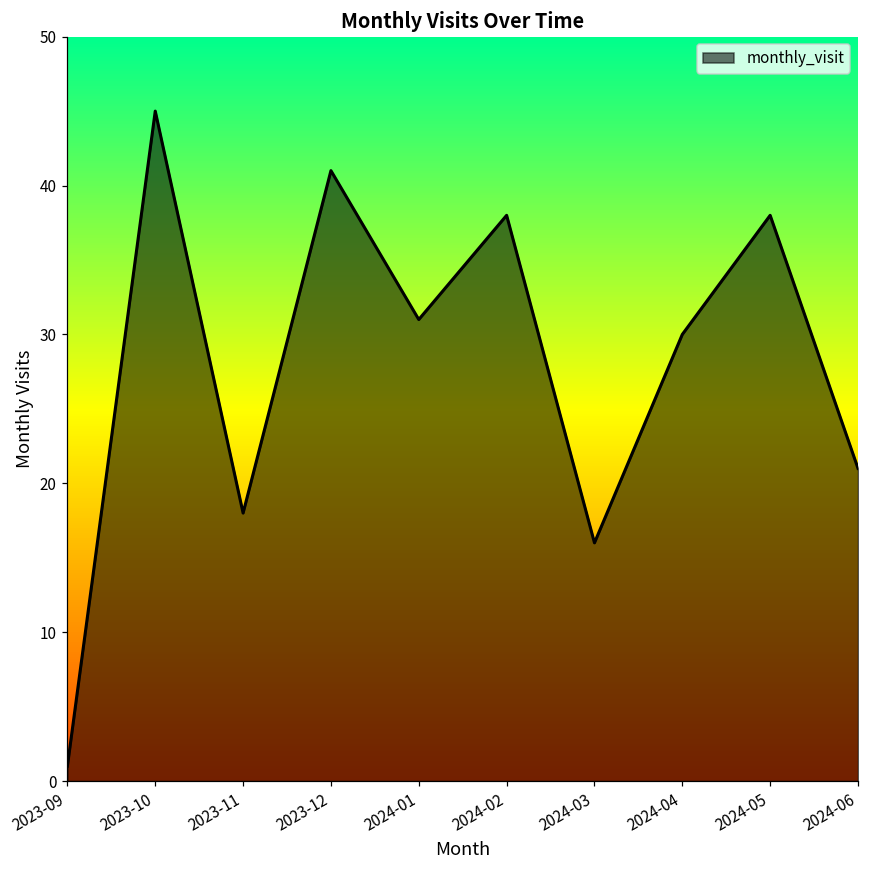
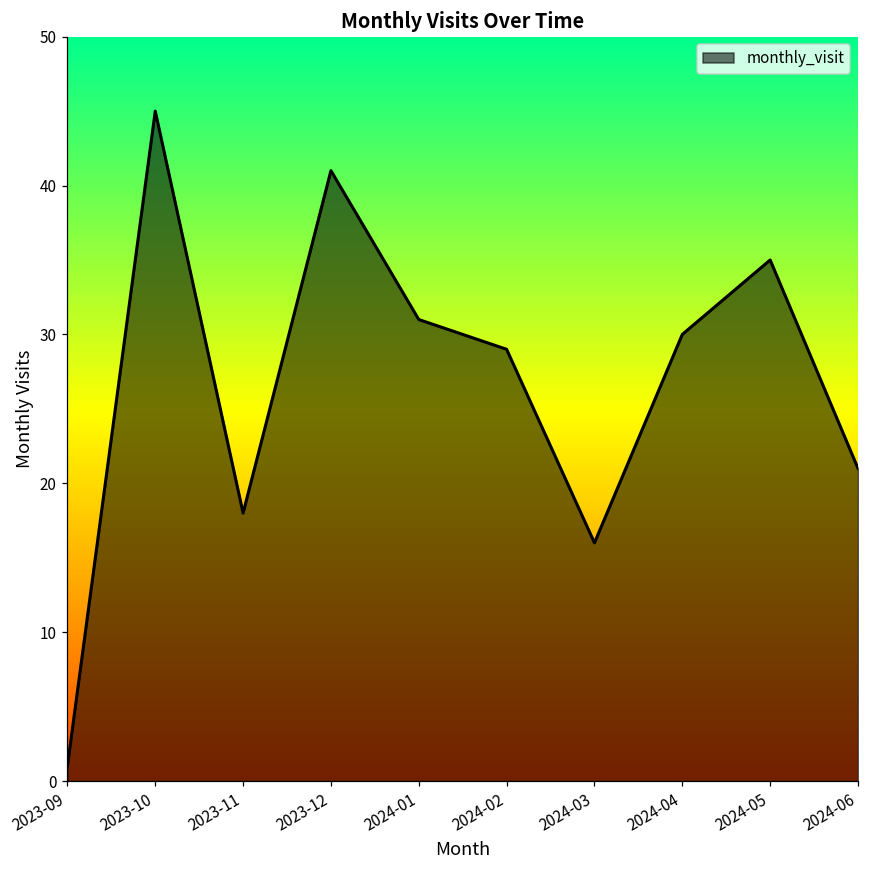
  {
    "2023-09": 1,
    "2023-10": 45,
    "2023-11": 18,
    "2023-12": 41,
    "2024-01": 31,
-   "2024-02": 38,
+   "2024-02": 29,
    "2024-03": 16,
    "2024-04": 30,
-   "2024-05": 38,
+   "2024-05": 35,
    "2024-06": 21
  }
